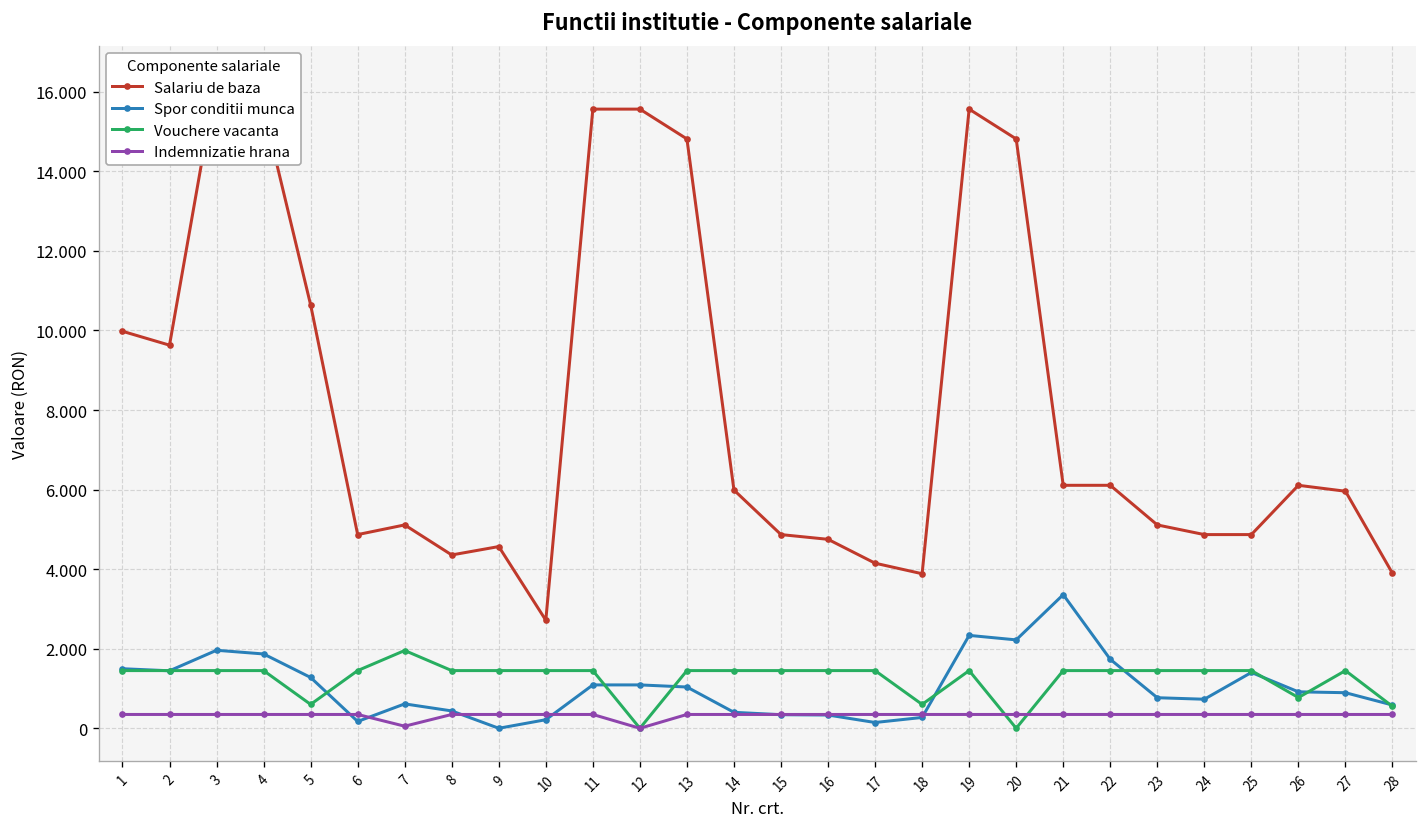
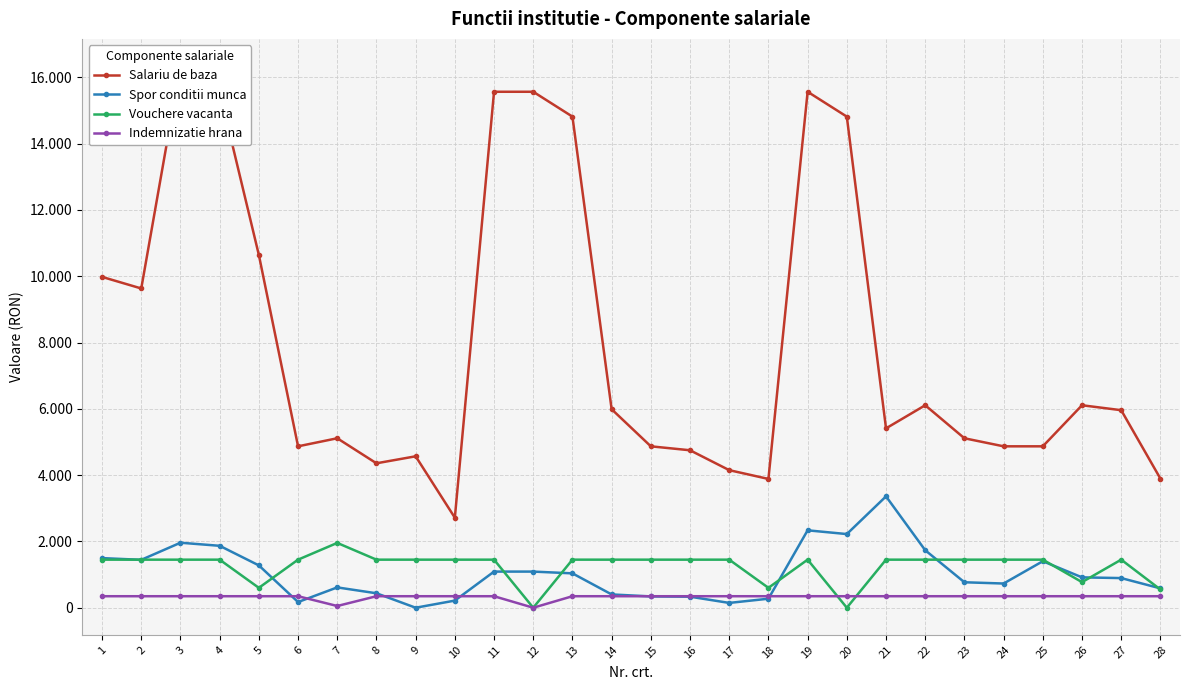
  {
    "Salariu de baza": {
      "1": 10.0,
      "2": 9.6,
      "5": 10.6,
      "6": 4.9,
      "7": 5.1,
      "8": 4.4,
      "9": 4.6,
      "10": 2.7,
      "11": 15.6,
      "12": 15.6,
      "13": 14.8,
      "14": 6.0,
      "15": 4.9,
      "16": 4.8,
      "17": 4.2,
      "18": 3.9,
      "19": 15.6,
      "20": 14.8,
-     "21": 6.1,
+     "21": 5.4,
      "22": 6.1,
      "23": 5.1,
      "24": 4.9,
      "25": 4.9,
      "26": 6.1,
      "27": 6.0,
      "28": 3.9
    },
    "Spor conditii munca": {
      "3": 2.0,
      "4": 1.9,
      "5": 1.3,
      "6": 0.2,
      "7": 0.6,
      "8": 0.4,
      "9": 0.0,
      "10": 0.2,
      "11": 1.1,
      "12": 1.1,
      "13": 1.0,
      "17": 0.1,
      "19": 2.3,
      "20": 2.2,
      "21": 3.4,
      "22": 1.7,
      "23": 0.8,
      "24": 0.7,
      "26": 0.9,
      "27": 0.9
    },
    "Vouchere vacanta": {
      "3": 1.5,
      "4": 1.5,
      "5": 0.6,
      "6": 1.5,
      "7": 2.0,
      "8": 1.5,
      "9": 1.5,
      "10": 1.5,
      "11": 1.5,
      "13": 1.5,
      "14": 1.5,
      "15": 1.5,
      "16": 1.5,
      "17": 1.5,
      "18": 0.6,
      "19": 1.5,
      "20": 0.0,
      "21": 1.5,
      "22": 1.5,
      "23": 1.5,
      "24": 1.5,
      "26": 0.8,
      "27": 1.5
    },
    "Indemnizatie hrana": {
      "1": 0.3,
      "2": 0.3,
      "3": 0.3,
      "4": 0.3,
      "5": 0.3,
      "6": 0.3,
      "7": 0.1,
      "8": 0.3,
      "9": 0.3,
      "10": 0.3,
      "11": 0.3,
      "13": 0.3,
      "17": 0.3,
      "19": 0.3,
      "20": 0.3,
      "21": 0.3,
      "22": 0.3,
      "23": 0.3,
      "24": 0.3,
      "25": 0.3,
      "26": 0.3,
      "27": 0.3,
      "28": 0.3
    }
  }
